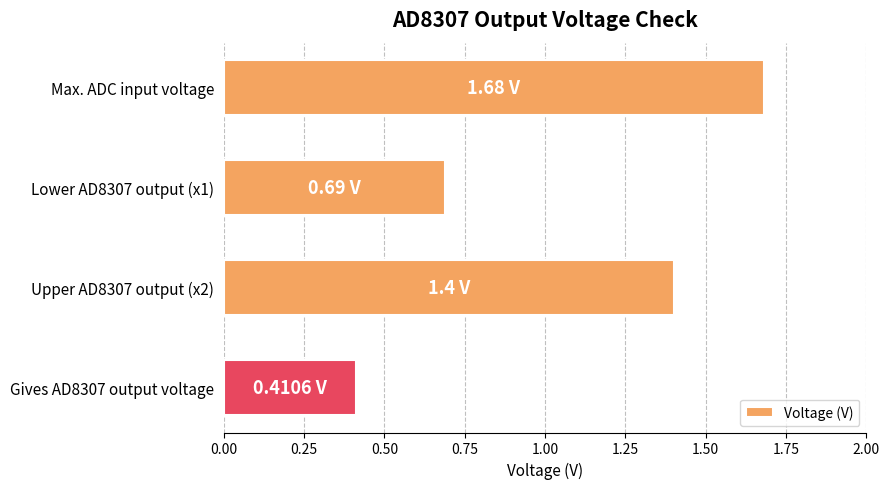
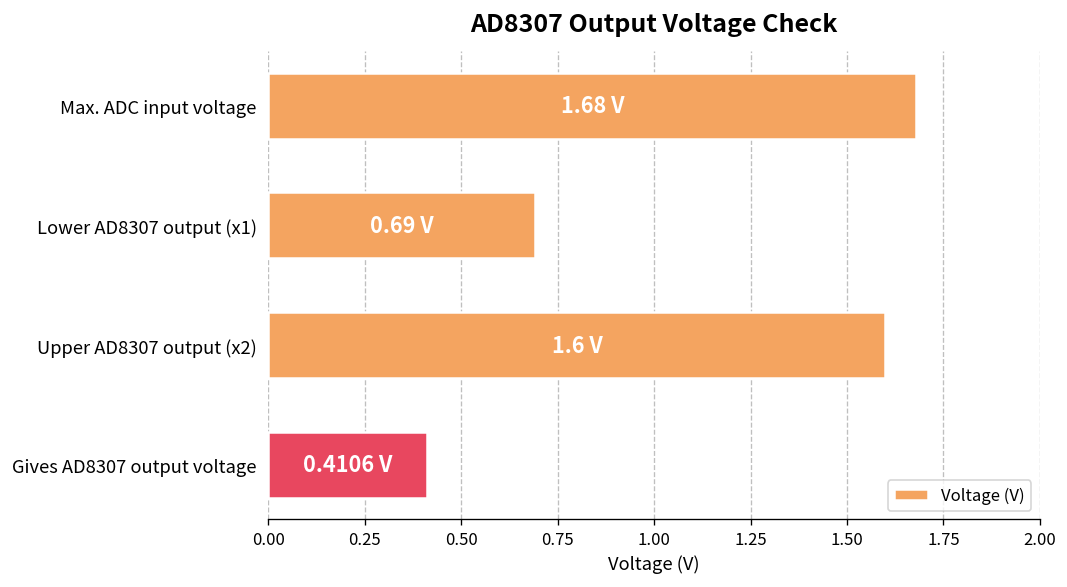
  {
    "Max. ADC input voltage": 1.68,
    "Lower AD8307 output (x1)": 0.69,
-   "Upper AD8307 output (x2)": 1.4,
+   "Upper AD8307 output (x2)": 1.6,
    "Gives AD8307 output voltage": 0.4106
  }
